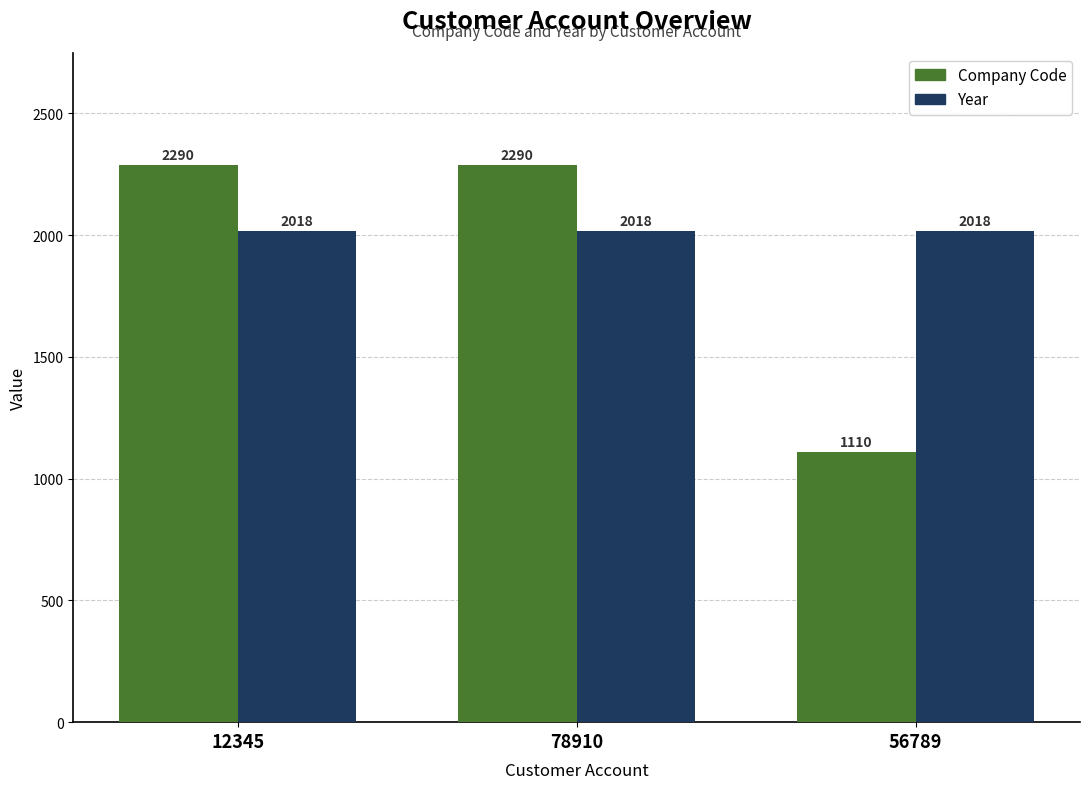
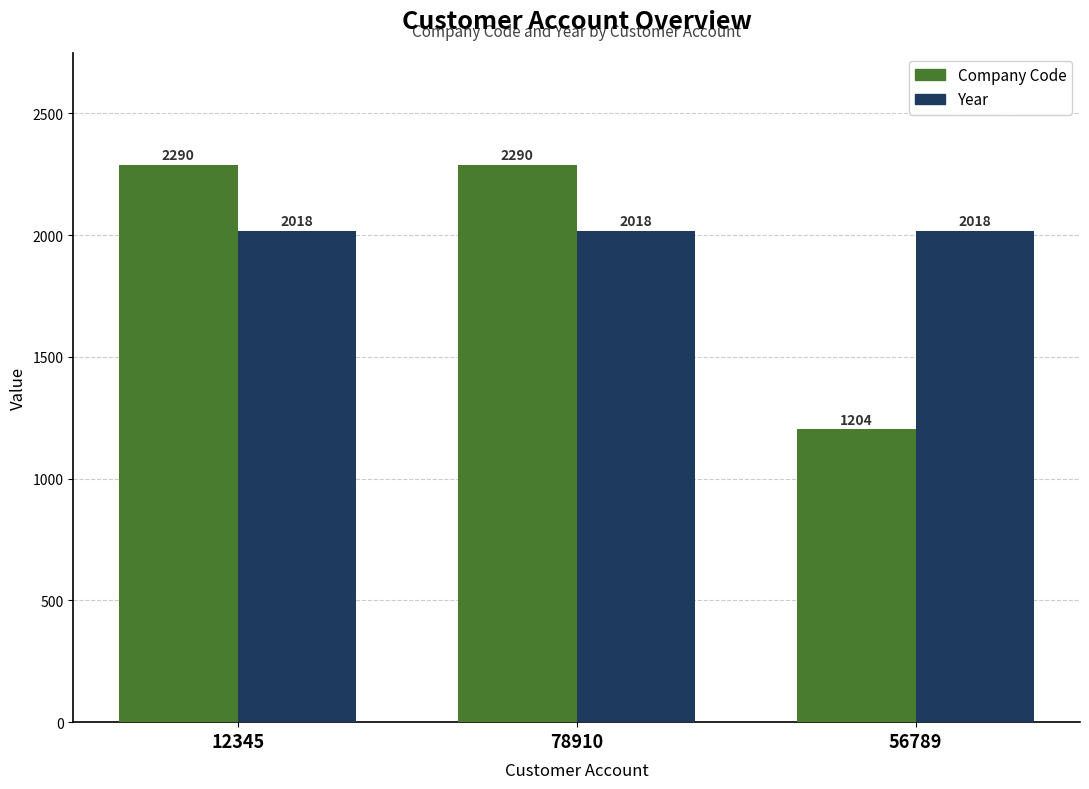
  {
    "Company Code": {
      "12345": 2290,
      "78910": 2290,
-     "56789": 1110
+     "56789": 1204
    },
    "Year": {
      "12345": 2018,
      "78910": 2018,
      "56789": 2018
    }
  }
